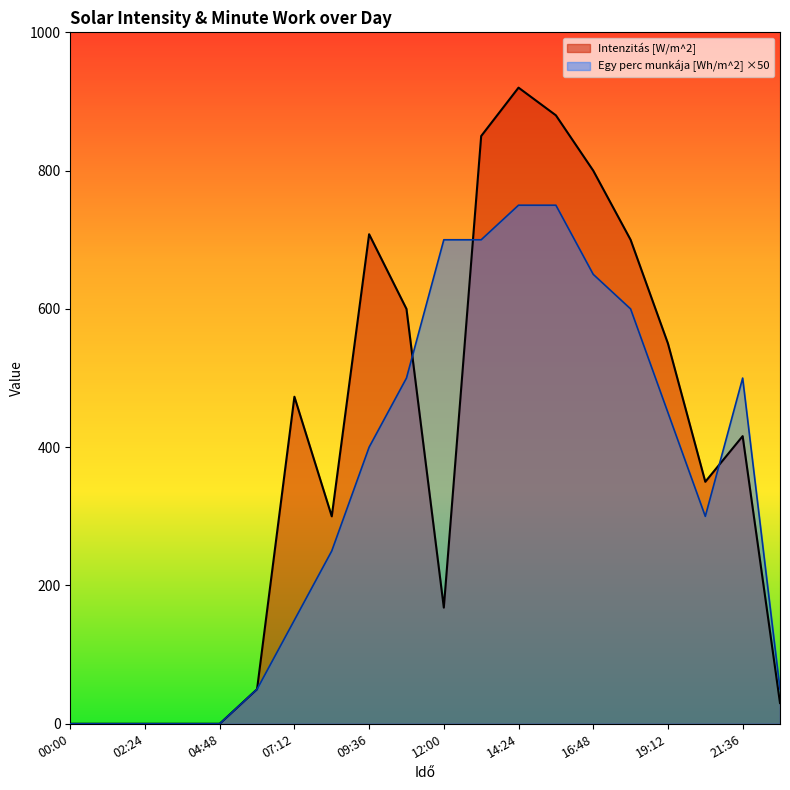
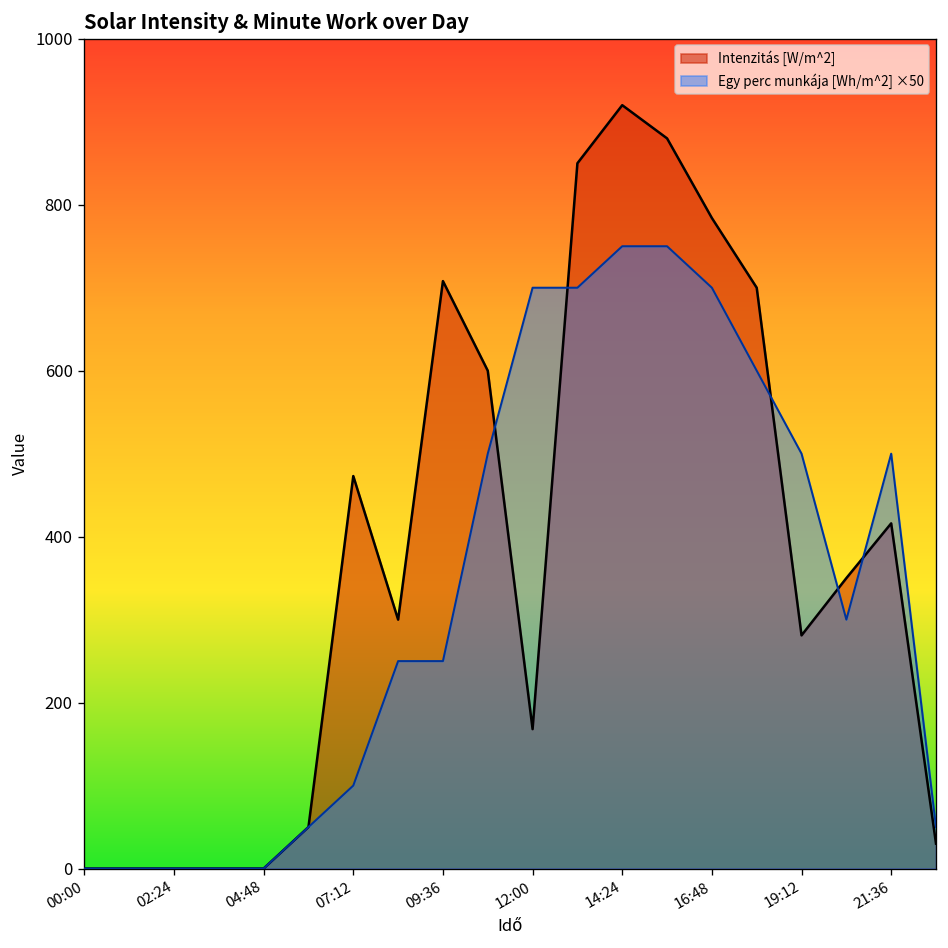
  {
    "Intenzitás [W/m^2]": {
      "07:12": 470,
      "09:36": 710,
      "12:00": 170,
      "14:24": 920,
-     "16:48": 800,
-     "19:12": 550,
+     "16:48": 780,
+     "19:12": 280,
      "21:36": 420
    },
    "Egy perc munkája [Wh/m^2] ×50": {
-     "07:12": 150,
-     "09:36": 400,
+     "07:12": 100,
+     "09:36": 250,
      "12:00": 700,
      "14:24": 750,
-     "16:48": 650,
-     "19:12": 450,
+     "16:48": 700,
+     "19:12": 500,
      "21:36": 500
    }
  }
